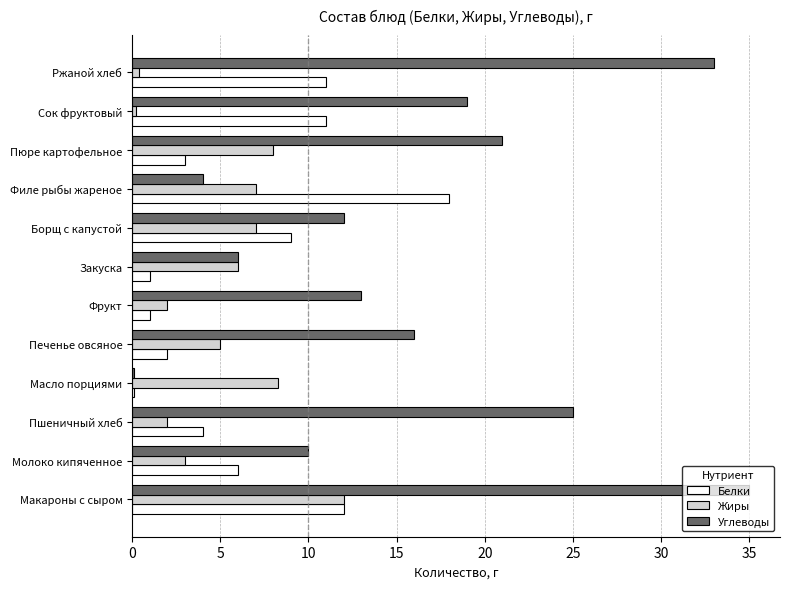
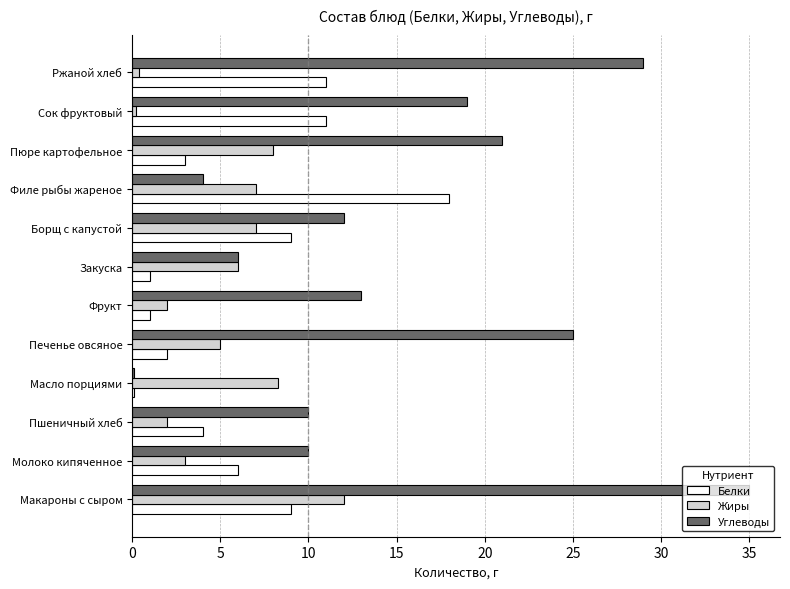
  {
    "Белки": {
      "Ржаной хлеб": 11,
      "Сок фруктовый": 11,
      "Пюре картофельное": 3,
      "Филе рыбы жареное": 18,
      "Борщ с капустой": 9,
      "Закуска": 1,
      "Фрукт": 1,
      "Печенье овсяное": 2,
      "Пшеничный хлеб": 4,
      "Молоко кипяченное": 6,
-     "Макароны с сыром": 12
+     "Макароны с сыром": 9
    },
    "Жиры": {
      "Ржаной хлеб": 0.4,
      "Сок фруктовый": 0.2,
      "Пюре картофельное": 8,
      "Филе рыбы жареное": 7,
      "Борщ с капустой": 7,
      "Закуска": 6,
      "Фрукт": 2,
      "Печенье овсяное": 5,
      "Масло порциями": 8.3,
      "Пшеничный хлеб": 2,
      "Молоко кипяченное": 3,
      "Макароны с сыром": 12
    },
    "Углеводы": {
-     "Ржаной хлеб": 33,
+     "Ржаной хлеб": 29,
      "Сок фруктовый": 19,
      "Пюре картофельное": 21,
      "Филе рыбы жареное": 4,
      "Борщ с капустой": 12,
      "Закуска": 6,
      "Фрукт": 13,
-     "Печенье овсяное": 16,
-     "Пшеничный хлеб": 25,
+     "Печенье овсяное": 25,
+     "Пшеничный хлеб": 10,
      "Молоко кипяченное": 10
    }
  }
